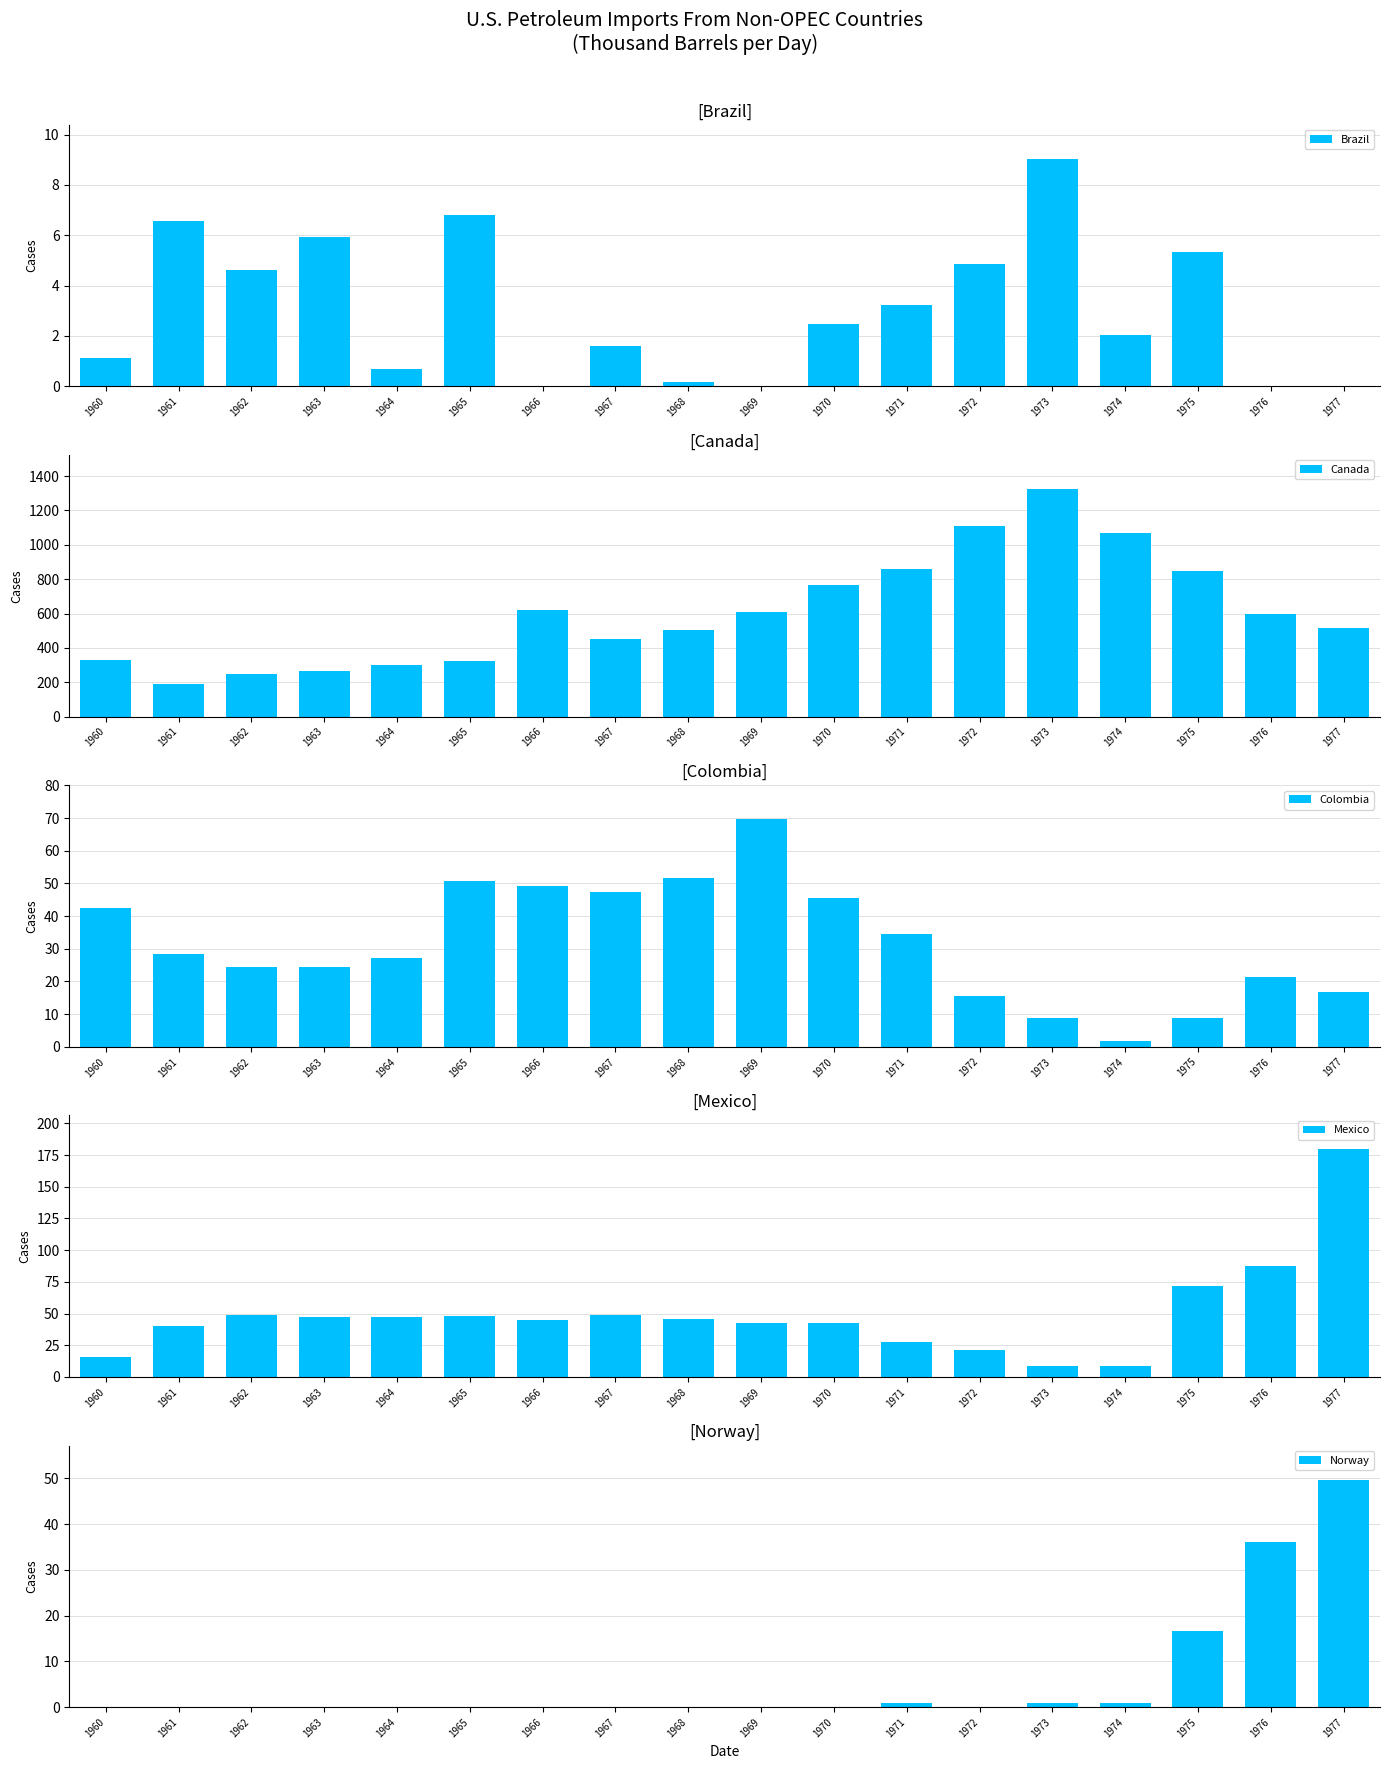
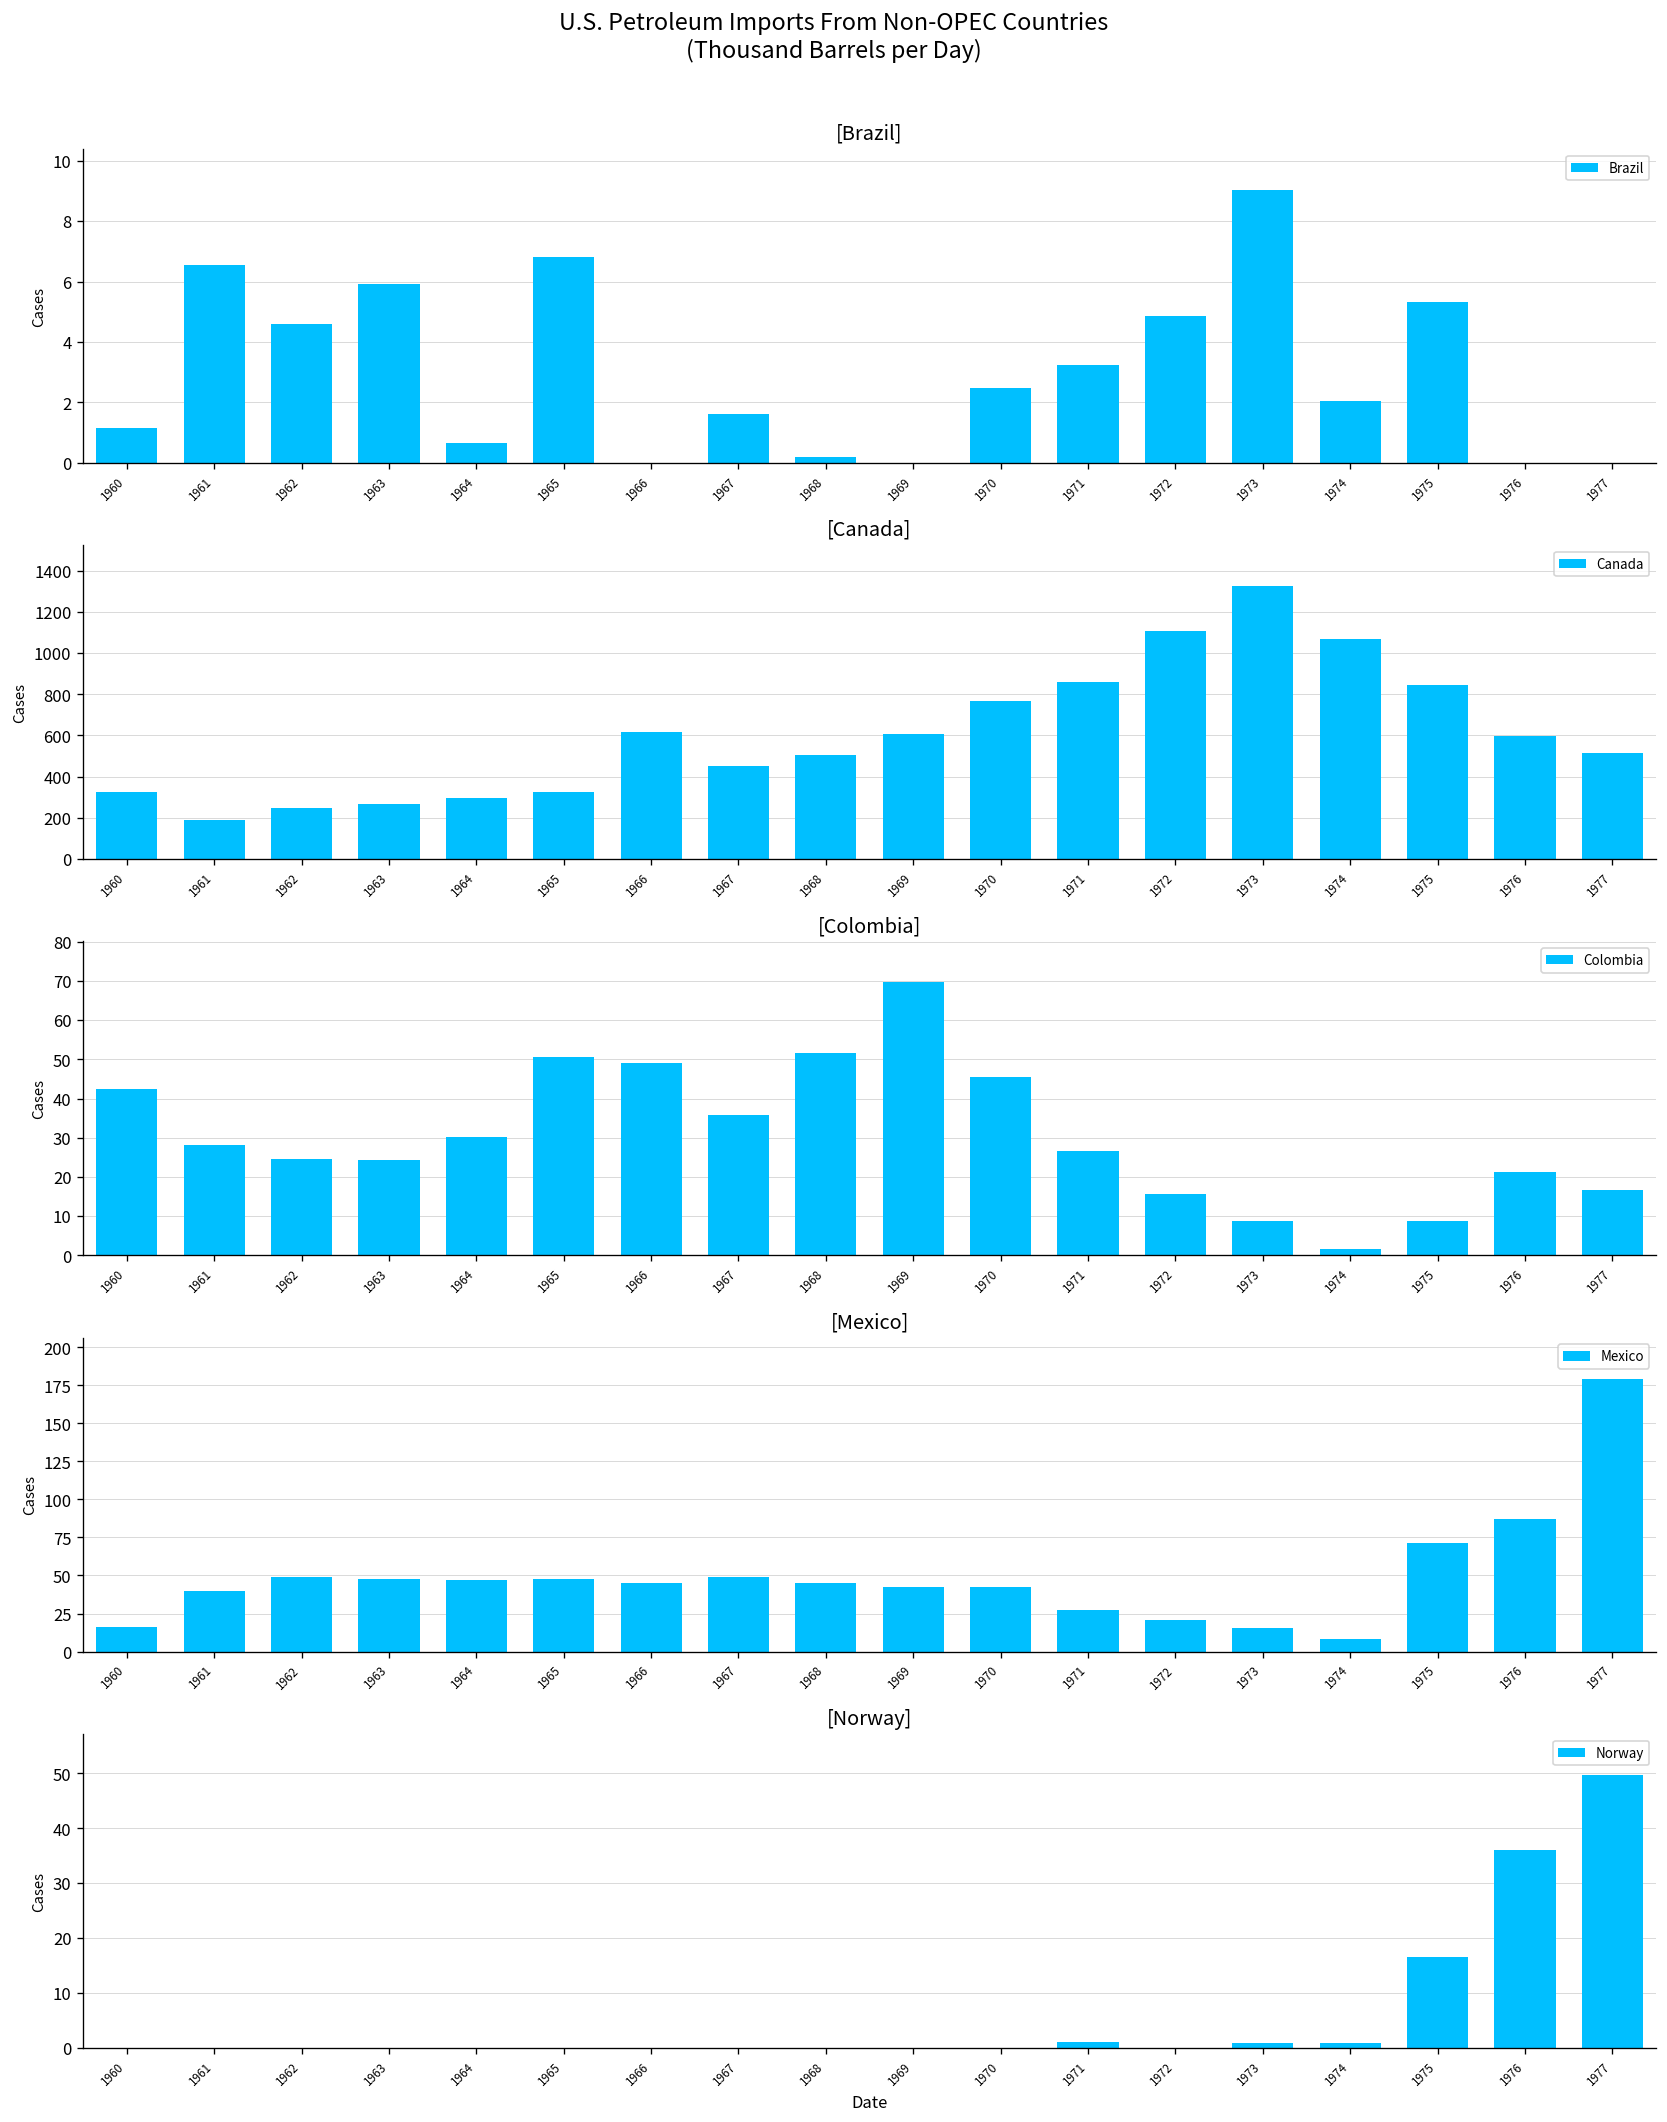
  {
    "[Brazil]": {
      "1960": 1.1,
      "1961": 6.6,
      "1962": 4.6,
      "1963": 5.9,
      "1964": 0.7,
      "1965": 6.8,
      "1966": 0.0,
      "1967": 1.6,
      "1968": 0.2,
      "1969": 0.0,
      "1970": 2.5,
      "1971": 3.2,
      "1972": 4.9,
      "1973": 9.0,
      "1974": 2.0,
      "1975": 5.3,
      "1976": 0.0,
      "1977": 0.0
    },
    "[Canada]": {
      "1960": 330,
      "1961": 190,
      "1962": 250,
      "1963": 270,
      "1964": 300,
      "1965": 320,
      "1966": 620,
      "1967": 450,
      "1968": 510,
      "1969": 610,
      "1970": 770,
      "1971": 860,
      "1972": 1110,
      "1973": 1320,
      "1974": 1070,
      "1975": 850,
      "1976": 600,
      "1977": 520
    },
    "[Colombia]": {
      "1960": 42,
      "1961": 28,
      "1962": 24,
      "1963": 24,
-     "1964": 27,
+     "1964": 30,
      "1965": 51,
      "1966": 49,
-     "1967": 47,
+     "1967": 36,
      "1968": 52,
      "1969": 70,
      "1970": 46,
-     "1971": 35,
+     "1971": 27,
      "1972": 16,
      "1973": 9,
      "1974": 2,
      "1975": 9,
      "1976": 21,
      "1977": 17
    },
    "[Mexico]": {
      "1960": 16,
      "1961": 40,
      "1962": 49,
      "1963": 48,
      "1964": 47,
      "1965": 48,
      "1966": 45,
      "1967": 49,
      "1968": 45,
      "1969": 43,
      "1970": 42,
      "1971": 27,
      "1972": 21,
-     "1973": 9,
+     "1973": 16,
      "1974": 8,
      "1975": 71,
      "1976": 87,
      "1977": 179
    },
    "[Norway]": {
      "1960": 0,
      "1961": 0,
      "1962": 0,
      "1963": 0,
      "1964": 0,
      "1965": 0,
      "1966": 0,
      "1967": 0,
      "1968": 0,
      "1969": 0,
      "1970": 0,
      "1971": 1,
      "1972": 0,
      "1973": 1,
      "1974": 1,
      "1975": 17,
      "1976": 36,
      "1977": 50
    }
  }
